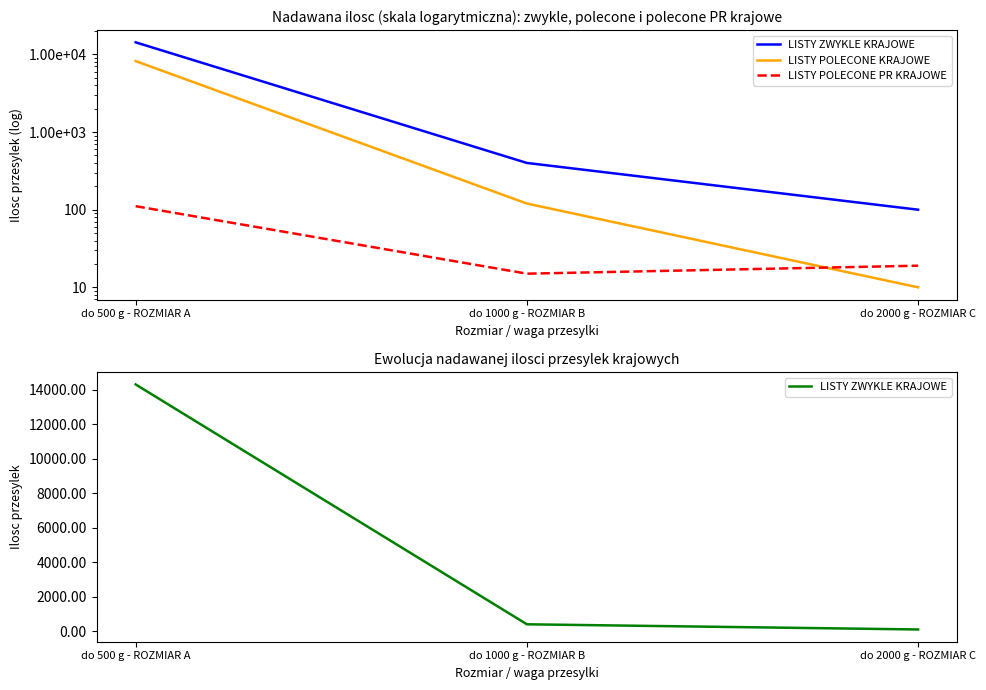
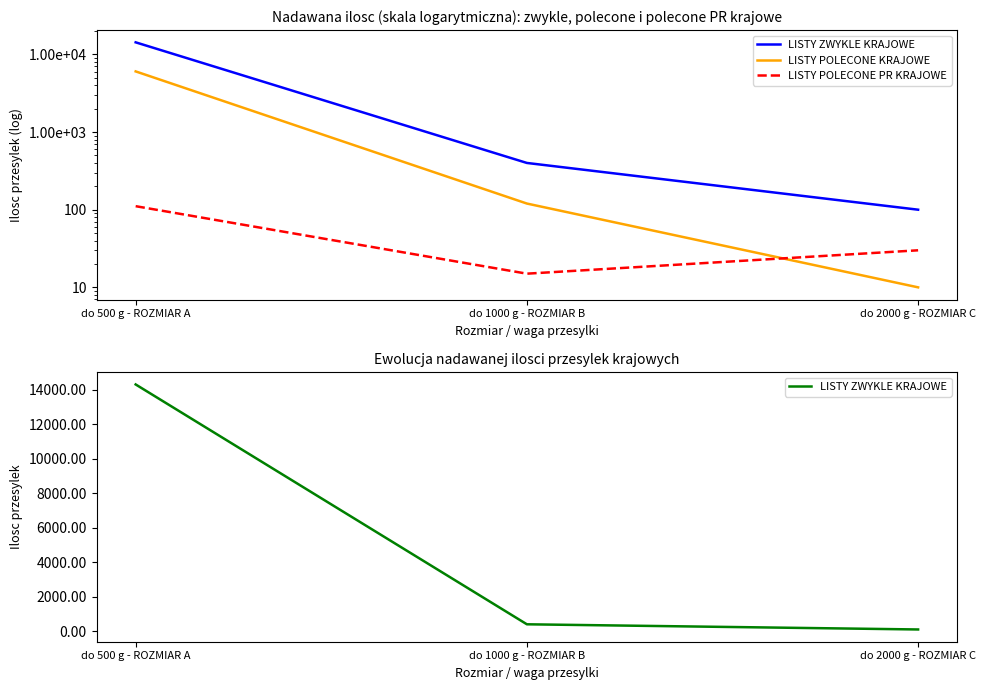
  {
    "Nadawana ilosc (skala logarytmiczna): zwykle, polecone i polecone PR krajowe": {
      "LISTY POLECONE KRAJOWE": {
-       "do 500 g - ROZMIAR A": 8000,
+       "do 500 g - ROZMIAR A": 6000,
        "do 1000 g - ROZMIAR B": 120,
        "do 2000 g - ROZMIAR C": 10
      },
      "LISTY POLECONE PR KRAJOWE": {
        "do 500 g - ROZMIAR A": 110,
        "do 1000 g - ROZMIAR B": 15,
-       "do 2000 g - ROZMIAR C": 19
+       "do 2000 g - ROZMIAR C": 30
      }
    },
    "Ewolucja nadawanej ilosci przesylek krajowych": {
      "do 500 g - ROZMIAR A": 14300,
      "do 1000 g - ROZMIAR B": 400,
      "do 2000 g - ROZMIAR C": 100
    }
  }
